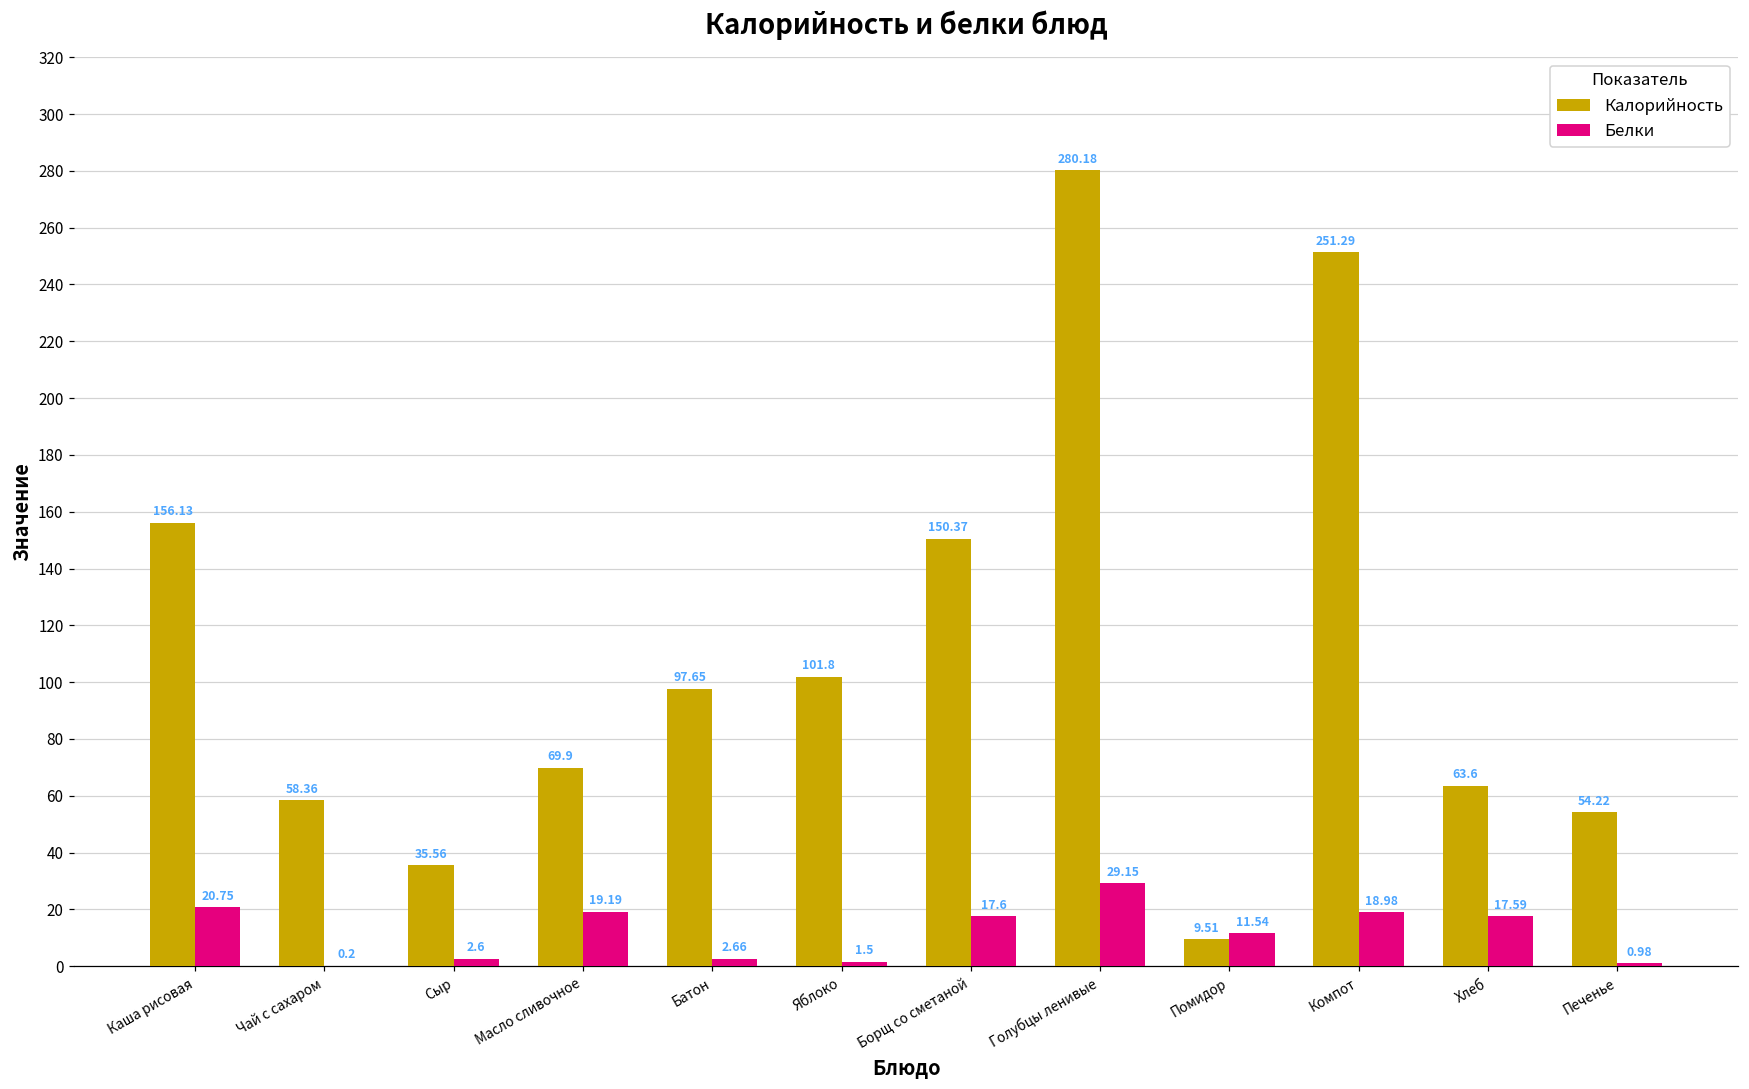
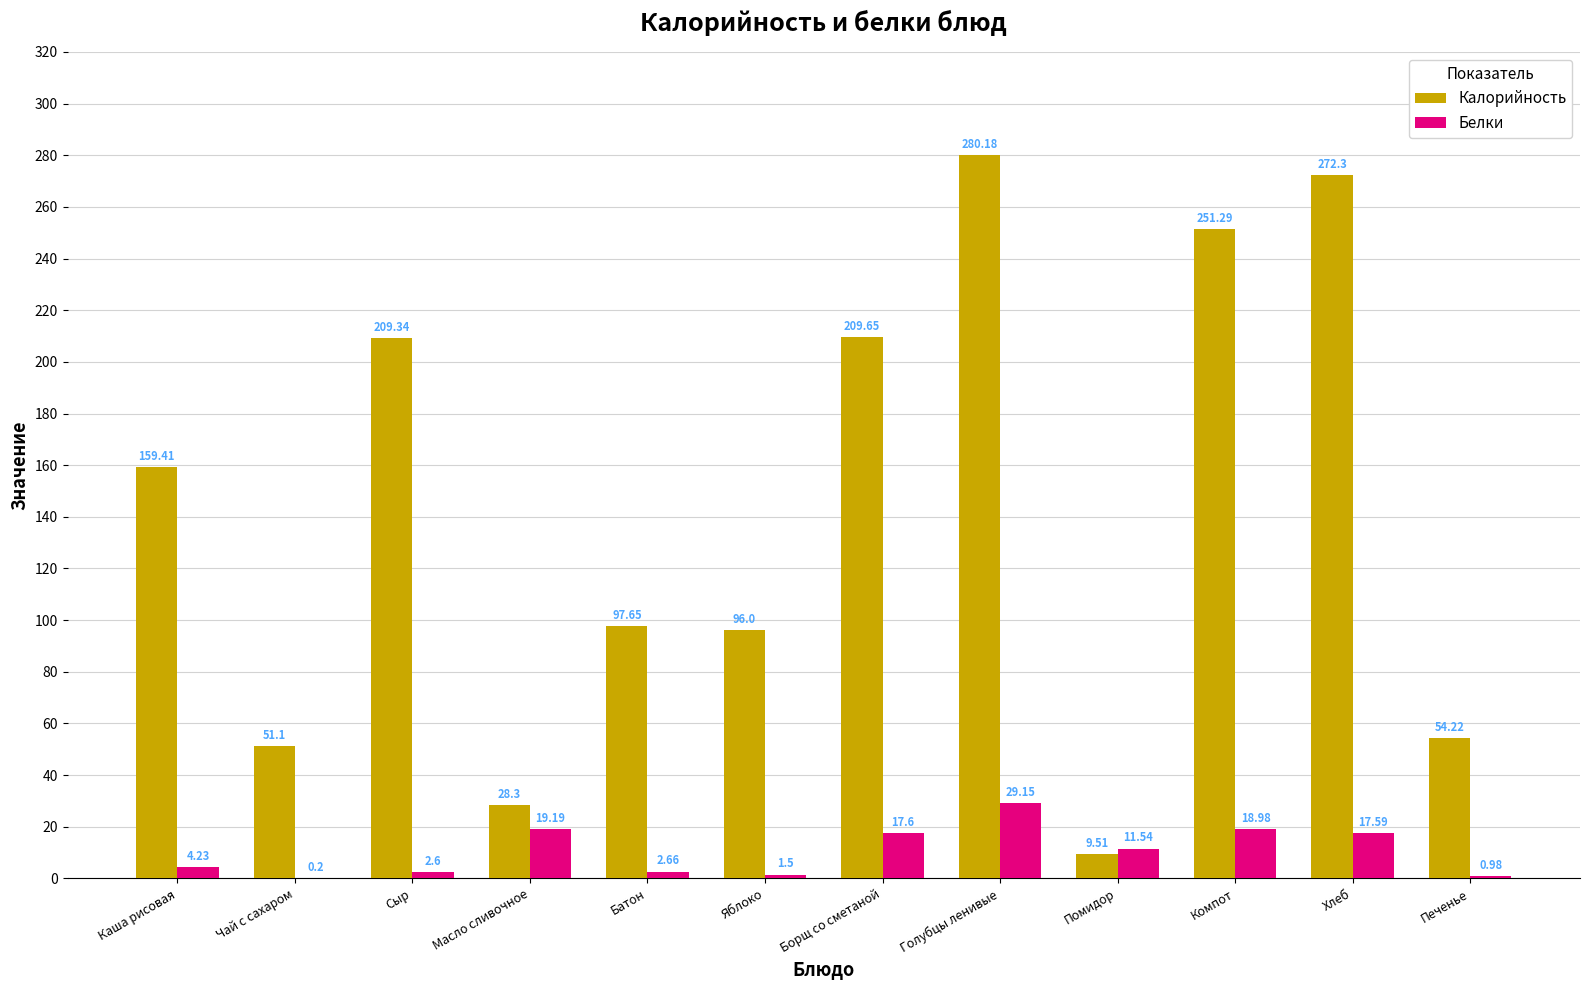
  {
    "Калорийность": {
-     "Каша рисовая": 156.13,
-     "Чай с сахаром": 58.36,
-     "Сыр": 35.56,
-     "Масло сливочное": 69.9,
+     "Каша рисовая": 159.41,
+     "Чай с сахаром": 51.1,
+     "Сыр": 209.34,
+     "Масло сливочное": 28.3,
      "Батон": 97.65,
-     "Яблоко": 101.8,
-     "Борщ со сметаной": 150.37,
+     "Яблоко": 96.0,
+     "Борщ со сметаной": 209.65,
      "Голубцы ленивые": 280.18,
      "Помидор": 9.51,
      "Компот": 251.29,
-     "Хлеб": 63.6,
+     "Хлеб": 272.3,
      "Печенье": 54.22
    },
    "Белки": {
-     "Каша рисовая": 20.75,
+     "Каша рисовая": 4.23,
      "Чай с сахаром": 0.2,
      "Сыр": 2.6,
      "Масло сливочное": 19.19,
      "Батон": 2.66,
      "Яблоко": 1.5,
      "Борщ со сметаной": 17.6,
      "Голубцы ленивые": 29.15,
      "Помидор": 11.54,
      "Компот": 18.98,
      "Хлеб": 17.59,
      "Печенье": 0.98
    }
  }
